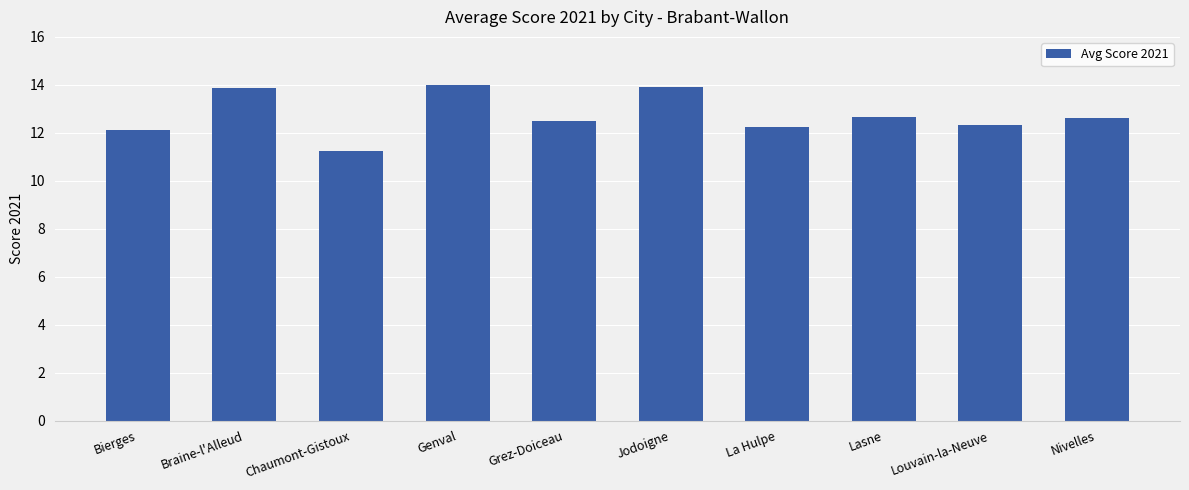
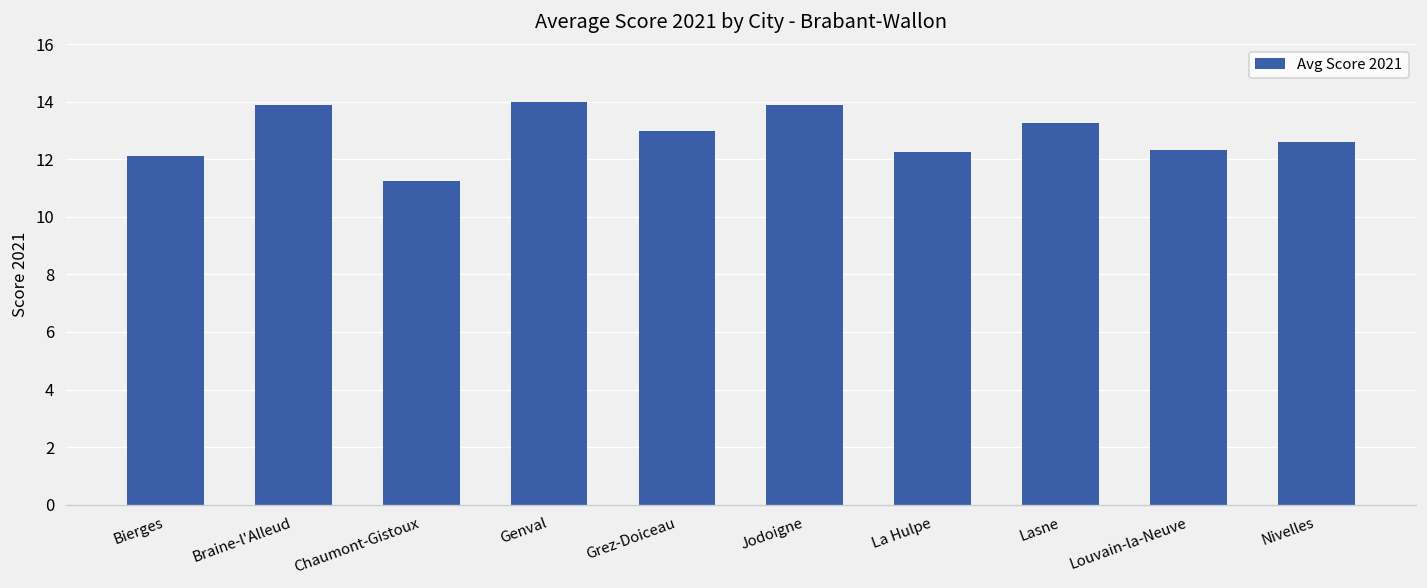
  {
    "Bierges": 12.1,
    "Braine-l'Alleud": 13.9,
    "Chaumont-Gistoux": 11.3,
    "Genval": 14.0,
-   "Grez-Doiceau": 12.5,
+   "Grez-Doiceau": 13.0,
    "Jodoigne": 13.9,
    "La Hulpe": 12.3,
-   "Lasne": 12.7,
+   "Lasne": 13.3,
    "Louvain-la-Neuve": 12.3,
    "Nivelles": 12.6
  }
